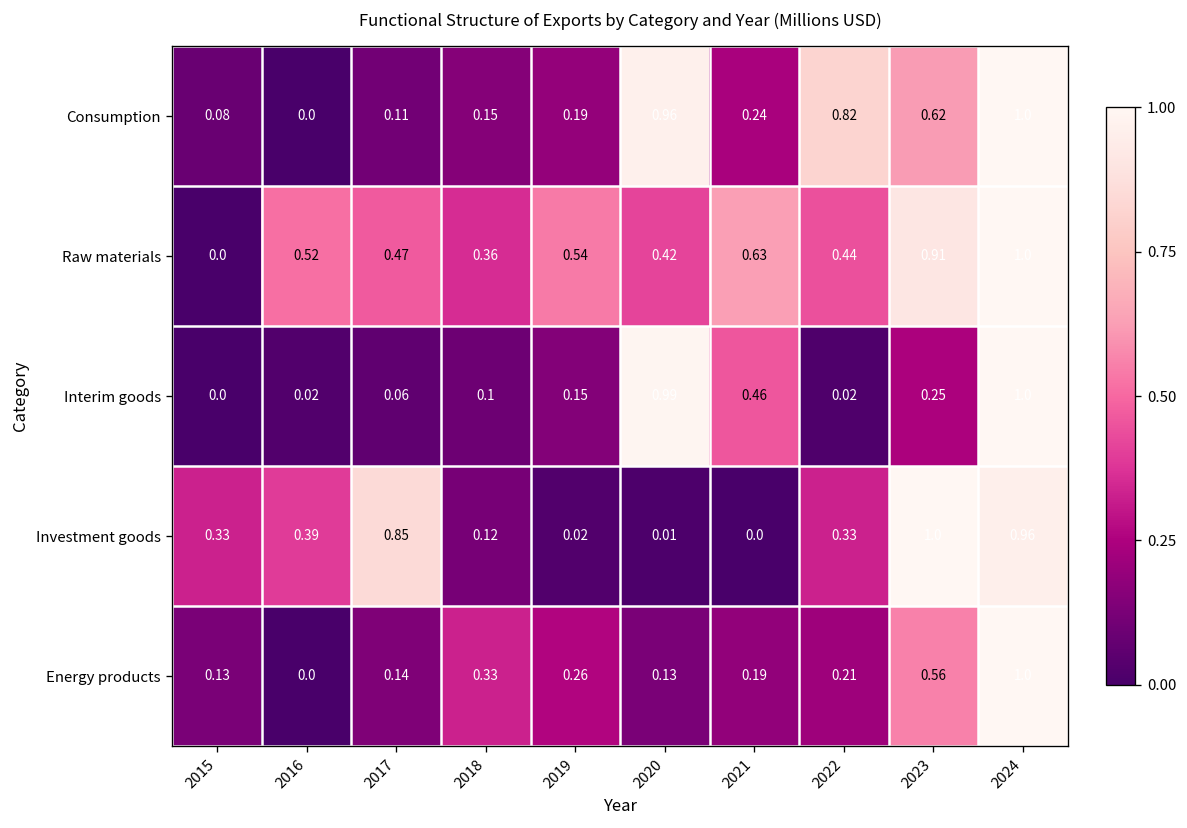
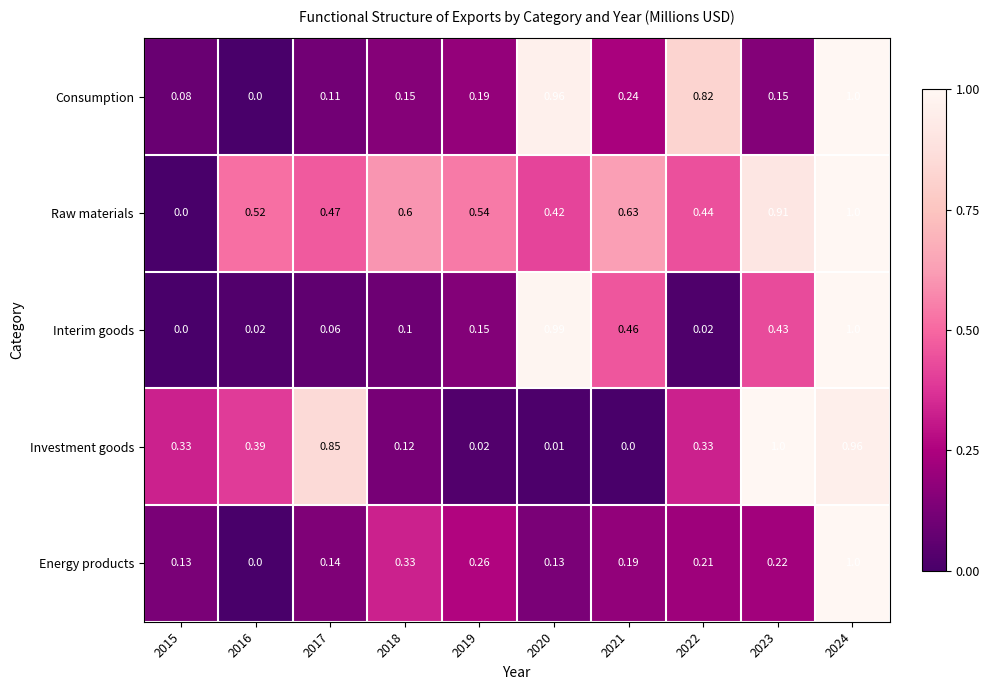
  {
    "Consumption": {
      "2015": 0.08,
      "2016": 0.0,
      "2017": 0.11,
      "2018": 0.15,
      "2019": 0.19,
      "2021": 0.24,
      "2022": 0.82,
-     "2023": 0.62
+     "2023": 0.15
    },
    "Raw materials": {
      "2015": 0.0,
      "2016": 0.52,
      "2017": 0.47,
-     "2018": 0.36,
+     "2018": 0.6,
      "2019": 0.54,
      "2020": 0.42,
      "2021": 0.63,
      "2022": 0.44
    },
    "Interim goods": {
      "2015": 0.0,
      "2016": 0.02,
      "2017": 0.06,
      "2018": 0.1,
      "2019": 0.15,
      "2021": 0.46,
      "2022": 0.02,
-     "2023": 0.25
+     "2023": 0.43
    },
    "Investment goods": {
      "2015": 0.33,
      "2016": 0.39,
      "2017": 0.85,
      "2018": 0.12,
      "2019": 0.02,
      "2020": 0.01,
      "2021": 0.0,
      "2022": 0.33
    },
    "Energy products": {
      "2015": 0.13,
      "2016": 0.0,
      "2017": 0.14,
      "2018": 0.33,
      "2019": 0.26,
      "2020": 0.13,
      "2021": 0.19,
      "2022": 0.21,
-     "2023": 0.56
+     "2023": 0.22
    }
  }
